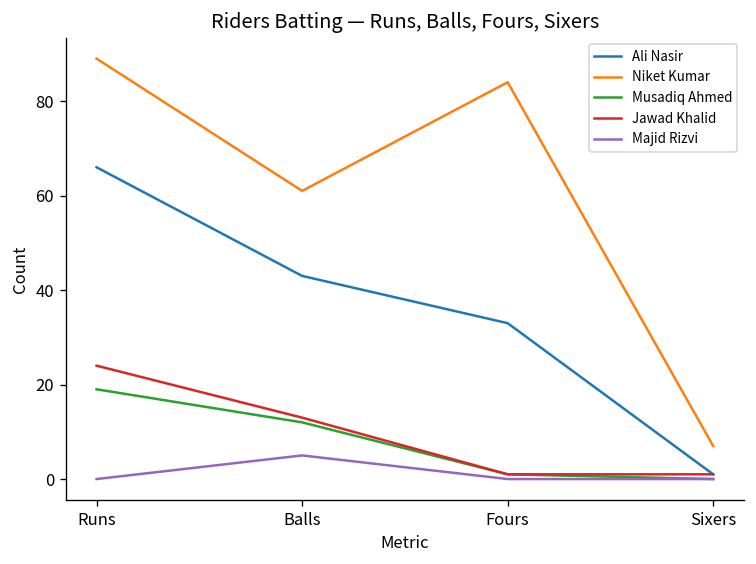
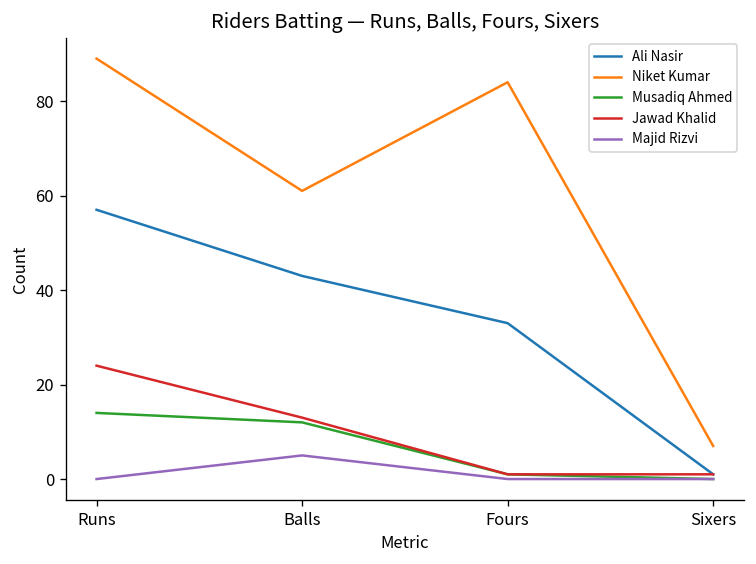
  {
    "Ali Nasir": {
-     "Runs": 66,
+     "Runs": 57,
      "Balls": 43,
      "Fours": 33
    },
    "Niket Kumar": {
      "Runs": 89,
      "Balls": 61,
      "Fours": 84,
      "Sixers": 7
    },
    "Musadiq Ahmed": {
-     "Runs": 19,
+     "Runs": 14,
      "Balls": 12
    },
    "Jawad Khalid": {
      "Runs": 24,
      "Balls": 13
    },
    "Majid Rizvi": {
      "Runs": 0,
      "Balls": 5,
      "Fours": 0
    }
  }
